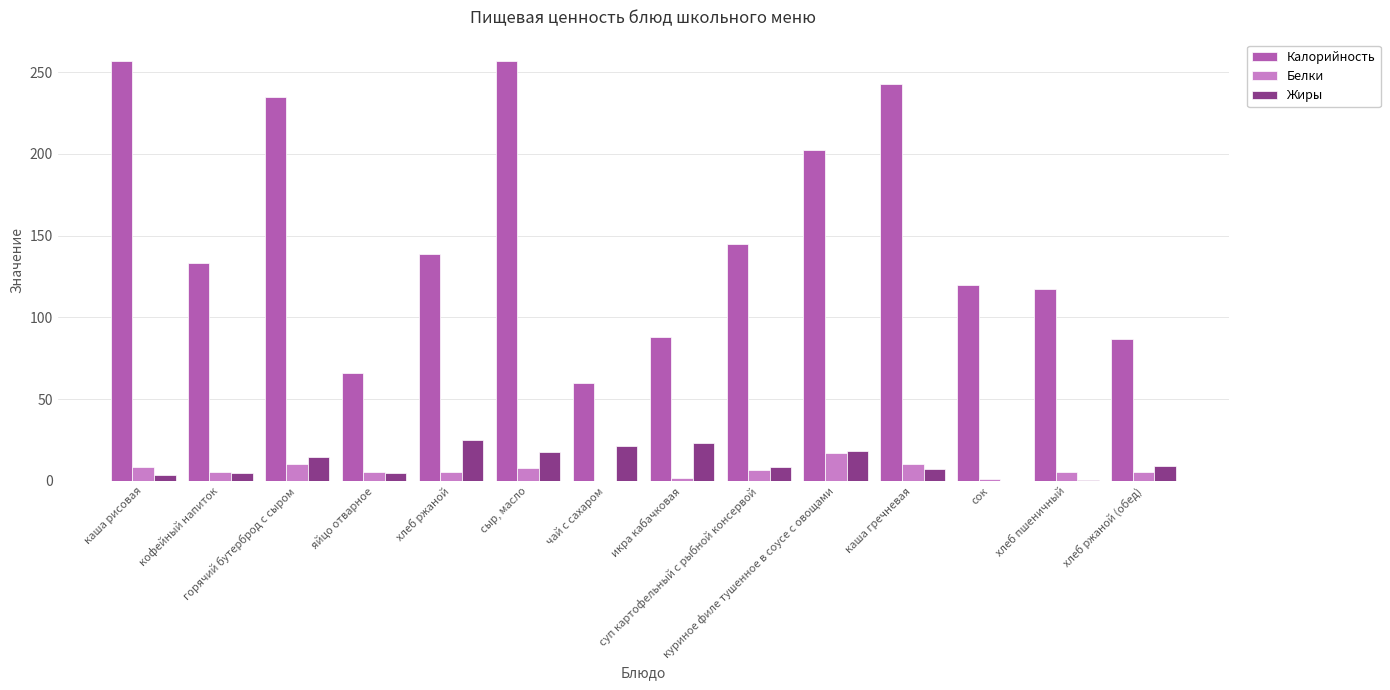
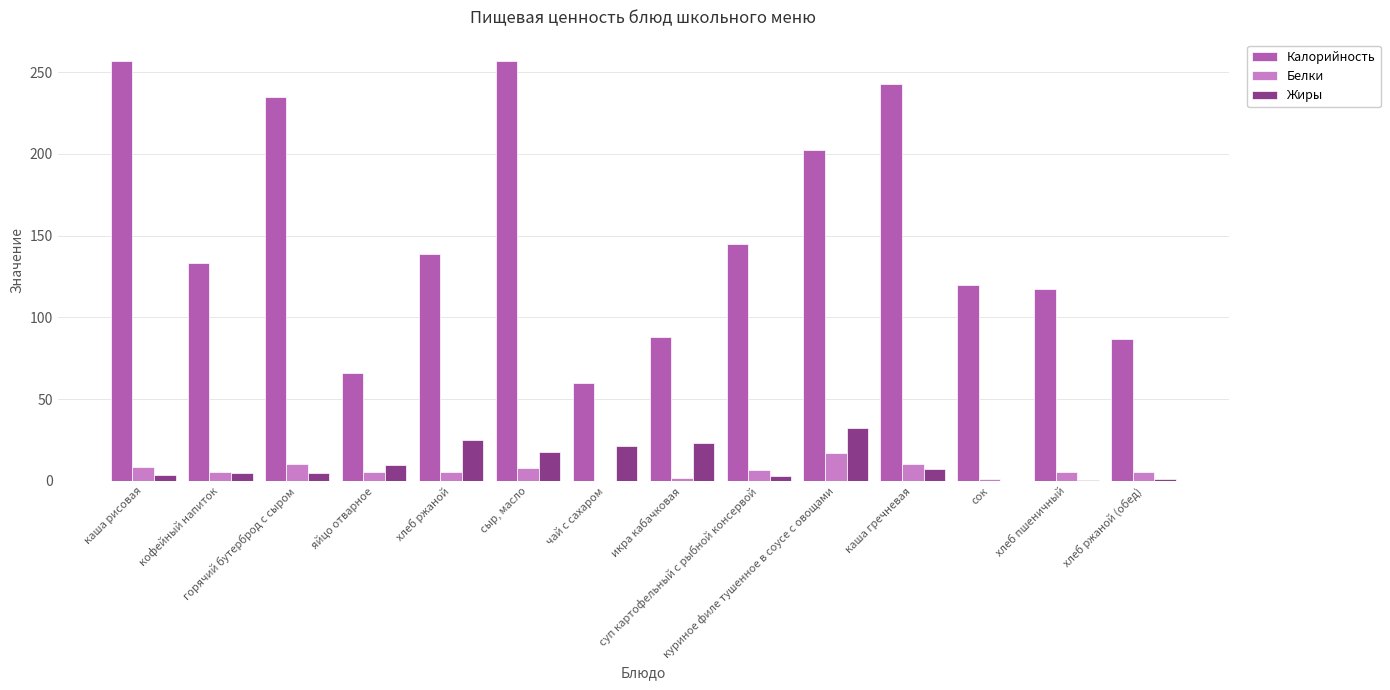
  {
    "Жиры": {
      "каша рисовая": 4,
      "кофейный напиток": 5,
-     "горячий бутерброд с сыром": 15,
-     "яйцо отварное": 5,
+     "горячий бутерброд с сыром": 5,
+     "яйцо отварное": 10,
      "хлеб ржаной": 25,
      "сыр, масло": 18,
      "чай с сахаром": 21,
      "икра кабачковая": 23,
-     "суп картофельный с рыбной консервой": 8,
-     "куриное филе тушенное в соусе с овощами": 18,
+     "суп картофельный с рыбной консервой": 3,
+     "куриное филе тушенное в соусе с овощами": 32,
      "каша гречневая": 7,
      "сок": 0,
-     "хлеб ржаной (обед)": 9
+     "хлеб ржаной (обед)": 1
    }
  }
